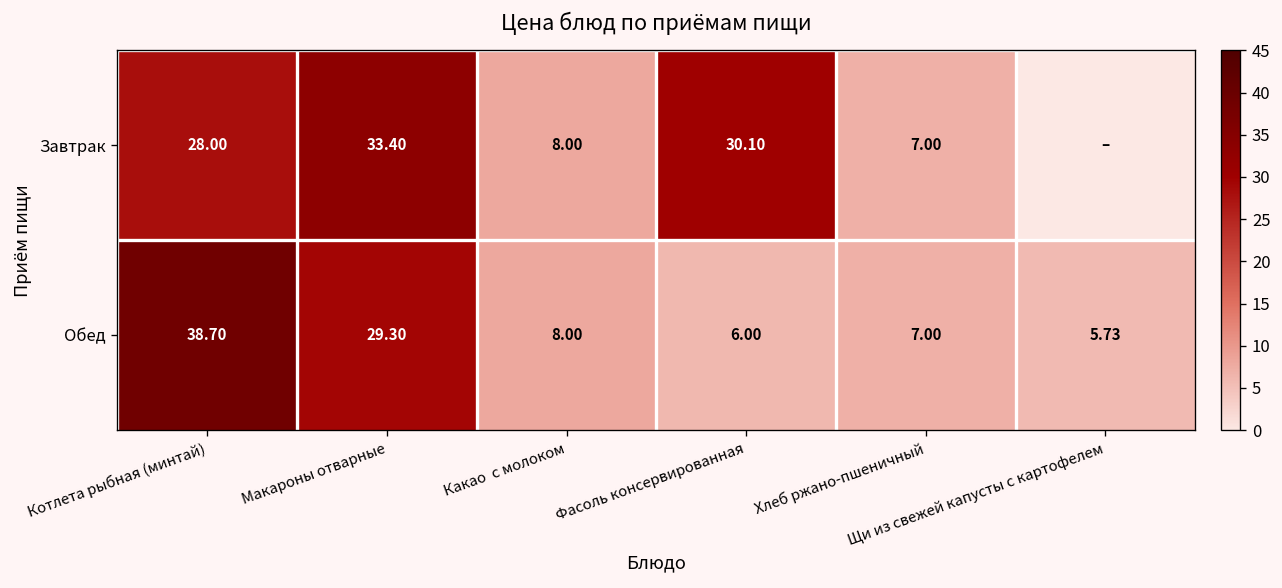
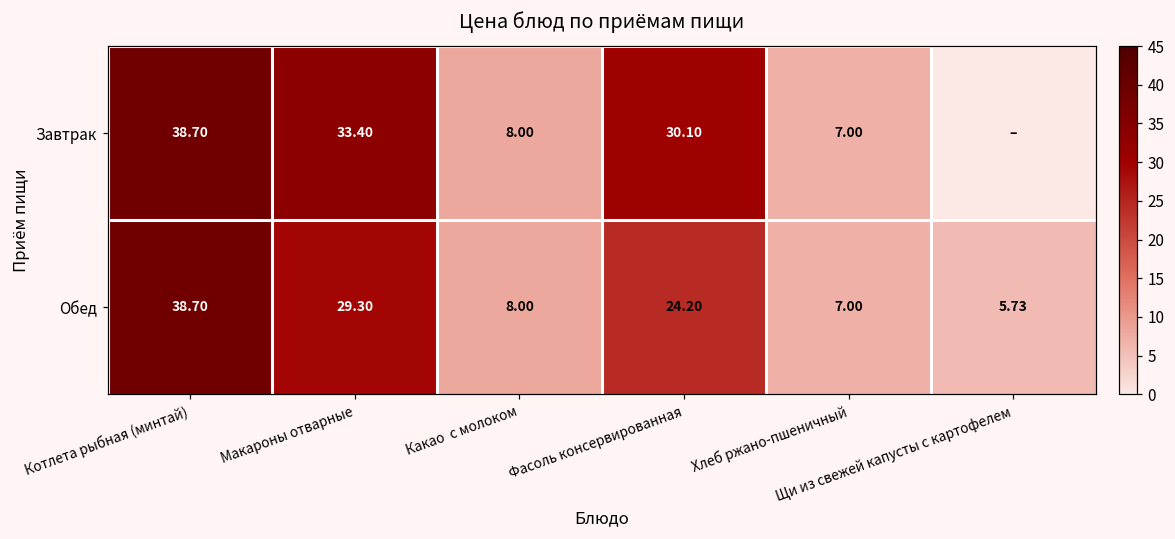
  {
    "Завтрак": {
-     "Котлета рыбная (минтай)": 28.00,
+     "Котлета рыбная (минтай)": 38.70,
      "Макароны отварные": 33.40,
      "Какао с молоком": 8.00,
      "Фасоль консервированная": 30.10,
      "Хлеб ржано-пшеничный": 7.00
    },
    "Обед": {
      "Котлета рыбная (минтай)": 38.70,
      "Макароны отварные": 29.30,
      "Какао с молоком": 8.00,
-     "Фасоль консервированная": 6.00,
+     "Фасоль консервированная": 24.20,
      "Хлеб ржано-пшеничный": 7.00,
      "Щи из свежей капусты с картофелем": 5.73
    }
  }
